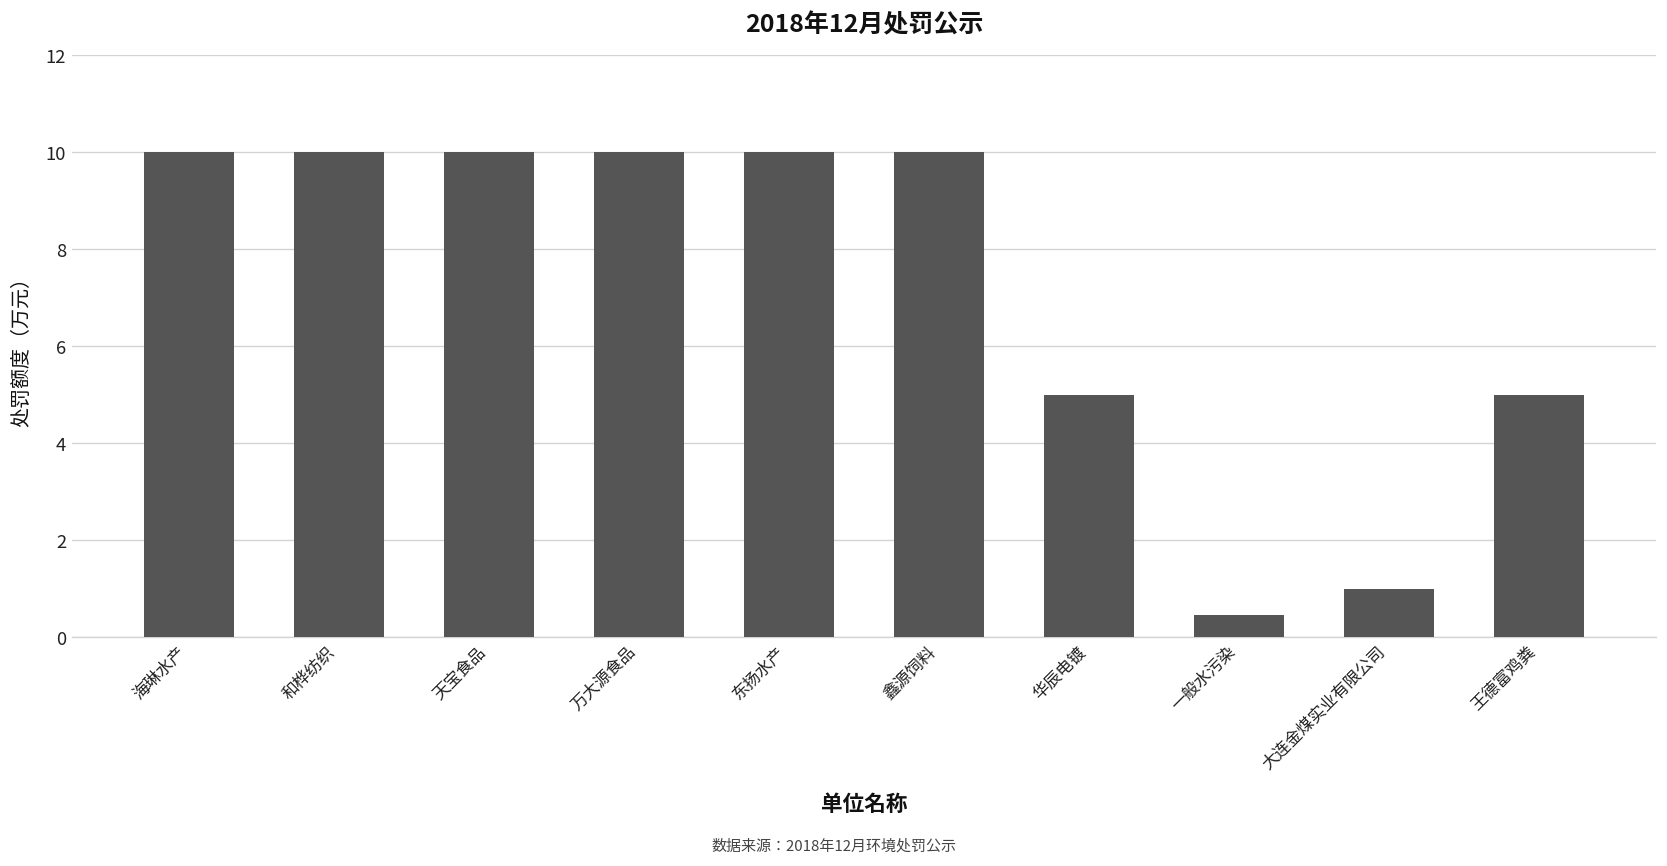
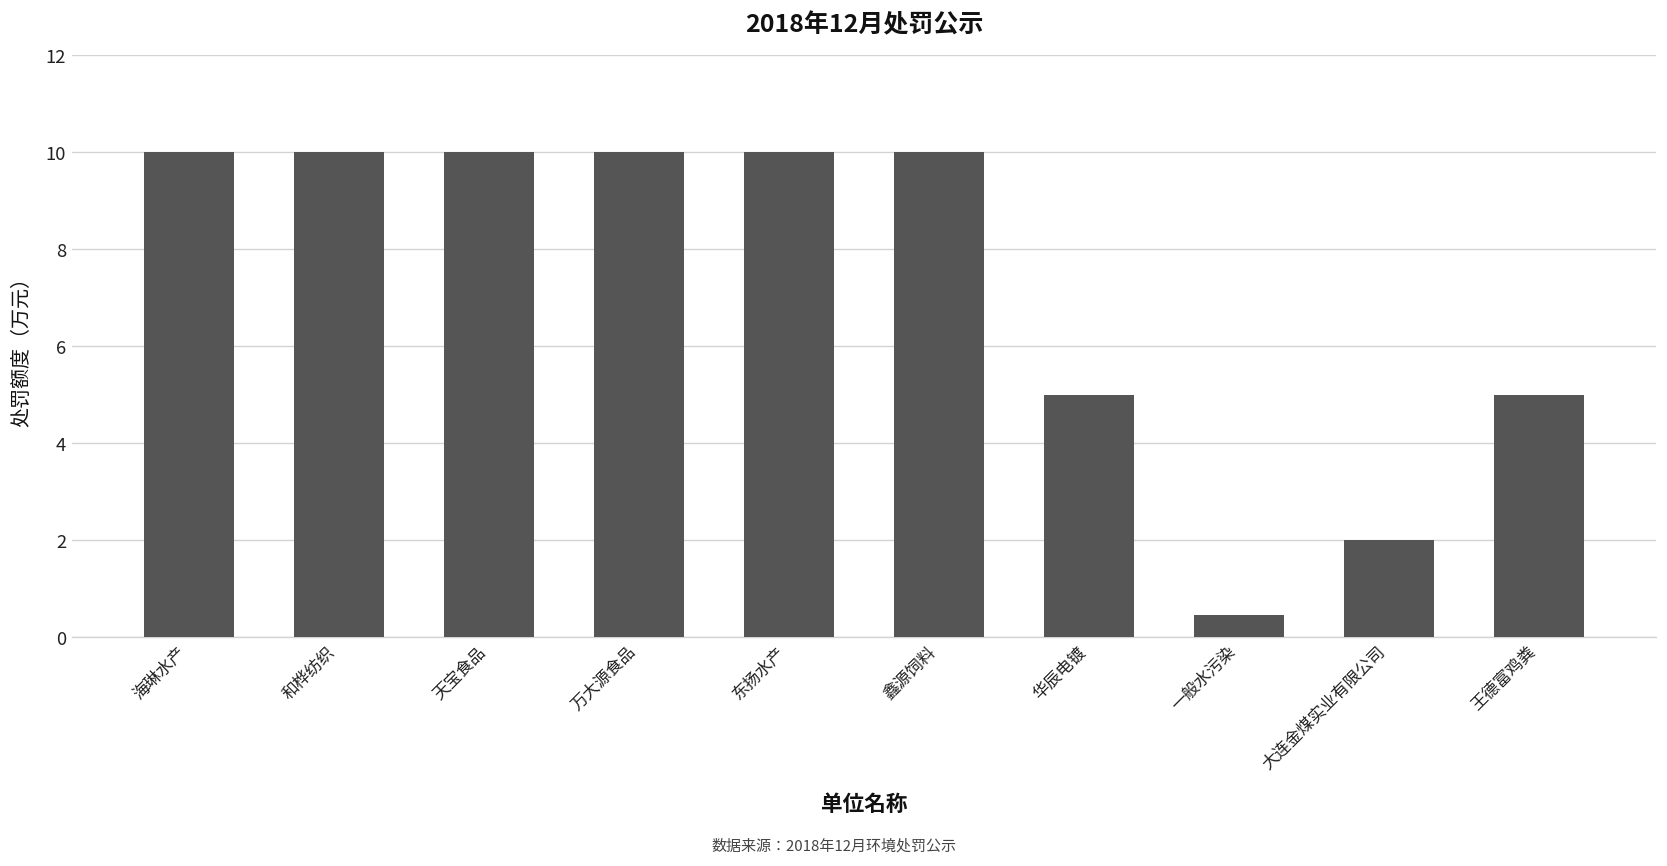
  {
    "海琳水产": 10,
    "和桦纺织": 10,
    "天宝食品": 10,
    "万大源食品": 10,
    "东扬水产": 10,
    "鑫源饲料": 10,
    "华辰电镀": 5,
    "一般水污染": 0.5,
-   "大连金煤实业有限公司": 1,
+   "大连金煤实业有限公司": 2,
    "王德富鸡粪": 5
  }
